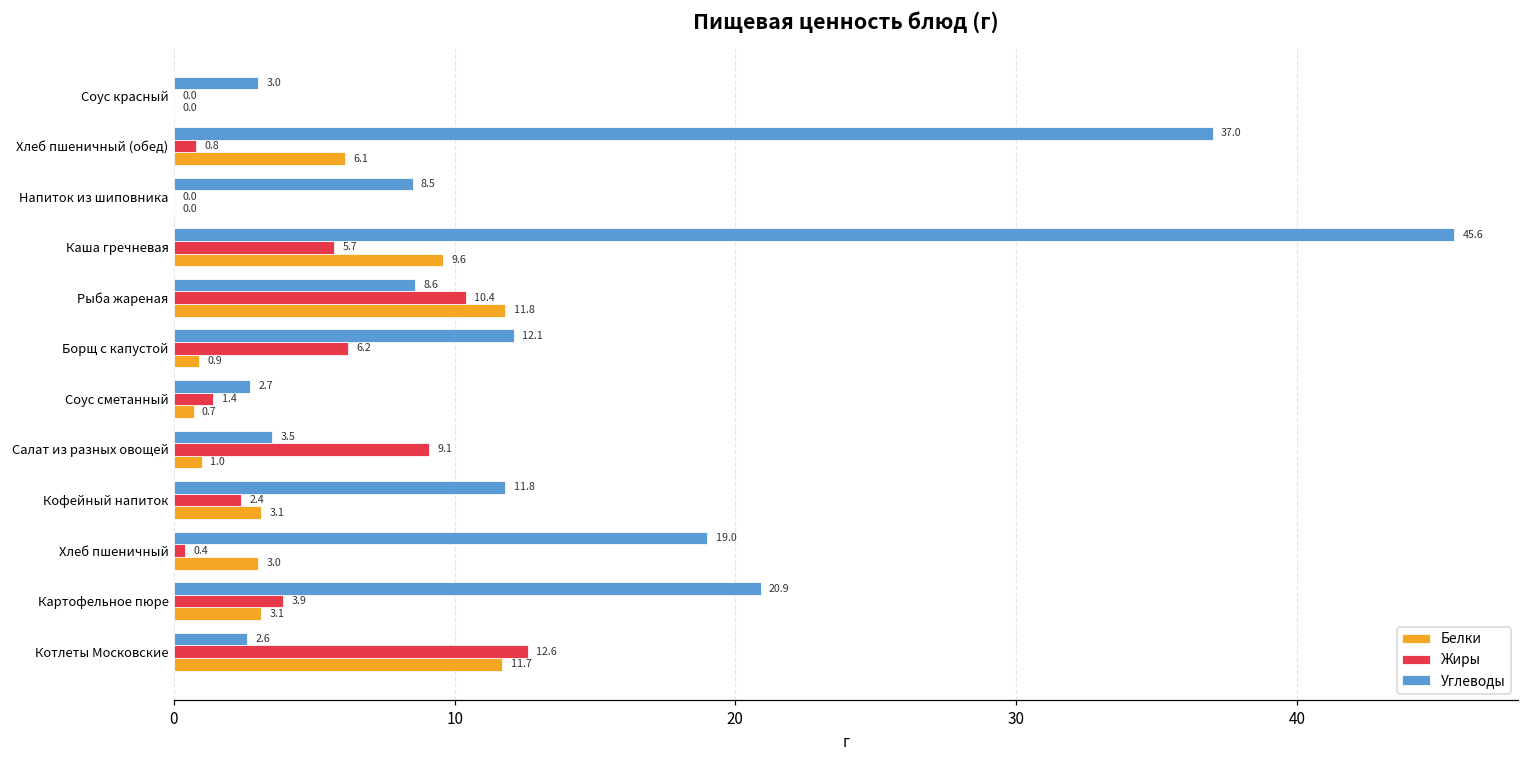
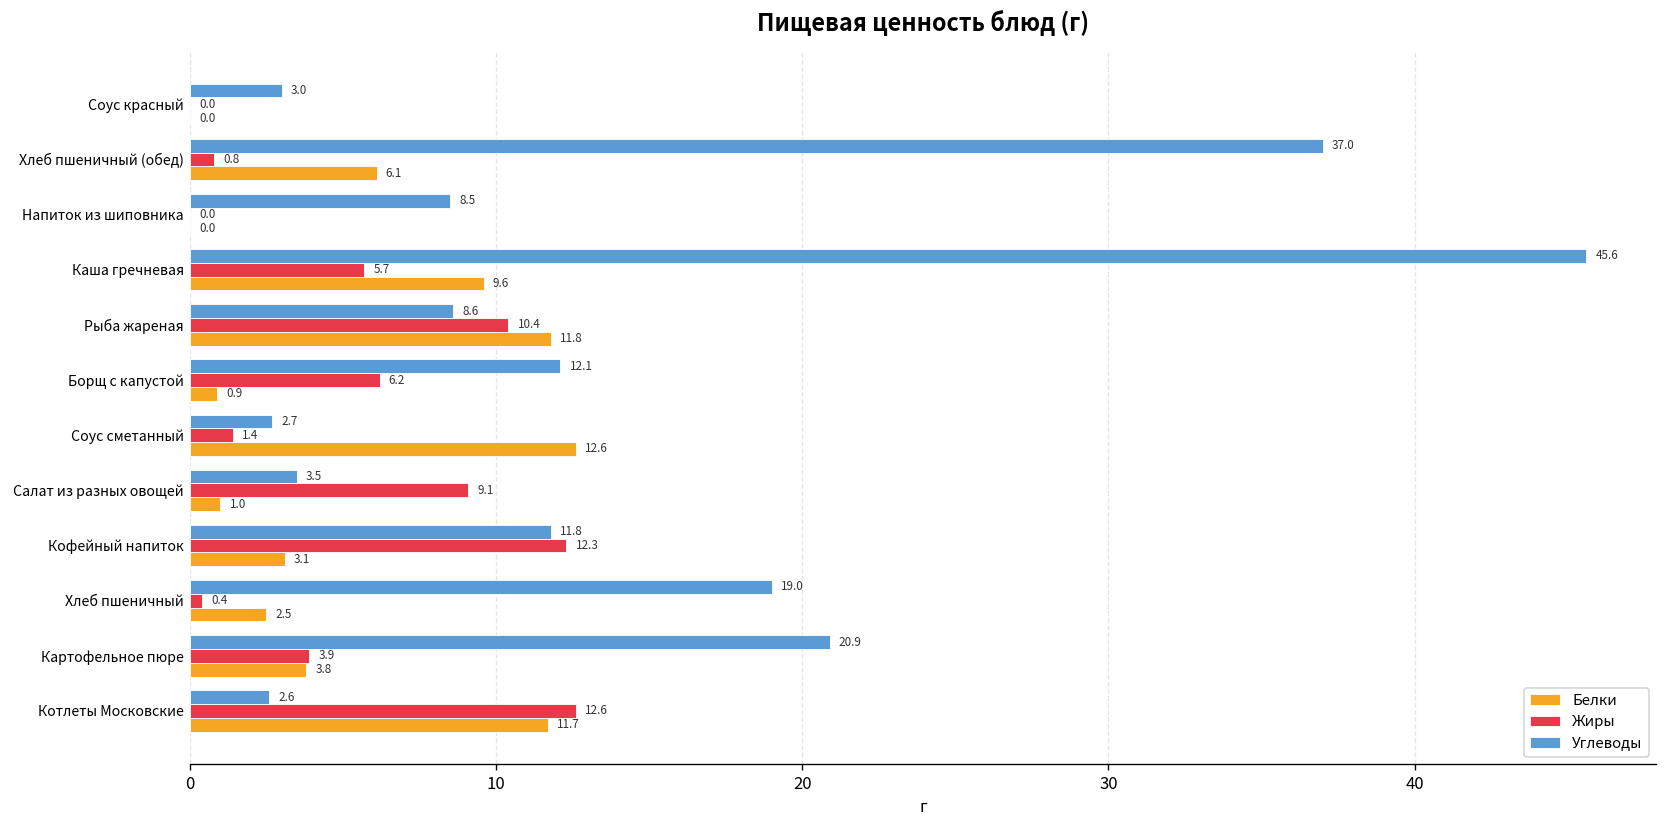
  {
    "Белки": {
      "Соус красный": 0.0,
      "Хлеб пшеничный (обед)": 6.1,
      "Напиток из шиповника": 0.0,
      "Каша гречневая": 9.6,
      "Рыба жареная": 11.8,
      "Борщ с капустой": 0.9,
-     "Соус сметанный": 0.7,
+     "Соус сметанный": 12.6,
      "Салат из разных овощей": 1.0,
      "Кофейный напиток": 3.1,
-     "Хлеб пшеничный": 3.0,
-     "Картофельное пюре": 3.1,
+     "Хлеб пшеничный": 2.5,
+     "Картофельное пюре": 3.8,
      "Котлеты Московские": 11.7
    },
    "Жиры": {
      "Соус красный": 0.0,
      "Хлеб пшеничный (обед)": 0.8,
      "Напиток из шиповника": 0.0,
      "Каша гречневая": 5.7,
      "Рыба жареная": 10.4,
      "Борщ с капустой": 6.2,
      "Соус сметанный": 1.4,
      "Салат из разных овощей": 9.1,
-     "Кофейный напиток": 2.4,
+     "Кофейный напиток": 12.3,
      "Хлеб пшеничный": 0.4,
      "Картофельное пюре": 3.9,
      "Котлеты Московские": 12.6
    },
    "Углеводы": {
      "Соус красный": 3.0,
      "Хлеб пшеничный (обед)": 37.0,
      "Напиток из шиповника": 8.5,
      "Каша гречневая": 45.6,
      "Рыба жареная": 8.6,
      "Борщ с капустой": 12.1,
      "Соус сметанный": 2.7,
      "Салат из разных овощей": 3.5,
      "Кофейный напиток": 11.8,
      "Хлеб пшеничный": 19.0,
      "Картофельное пюре": 20.9,
      "Котлеты Московские": 2.6
    }
  }
